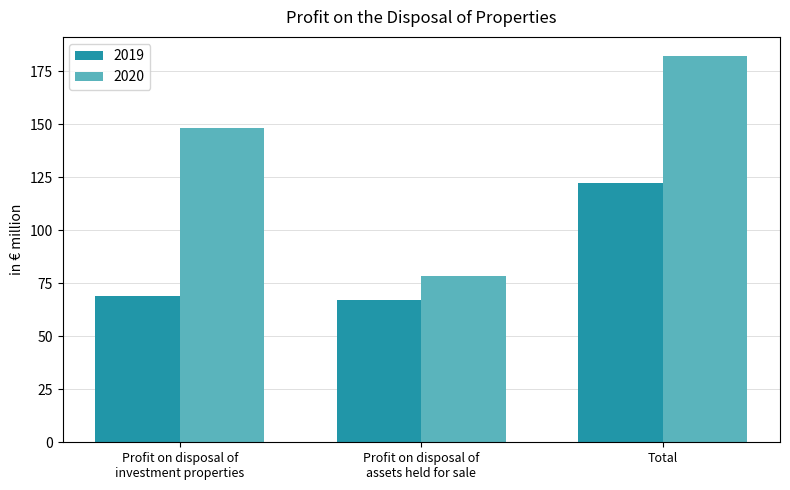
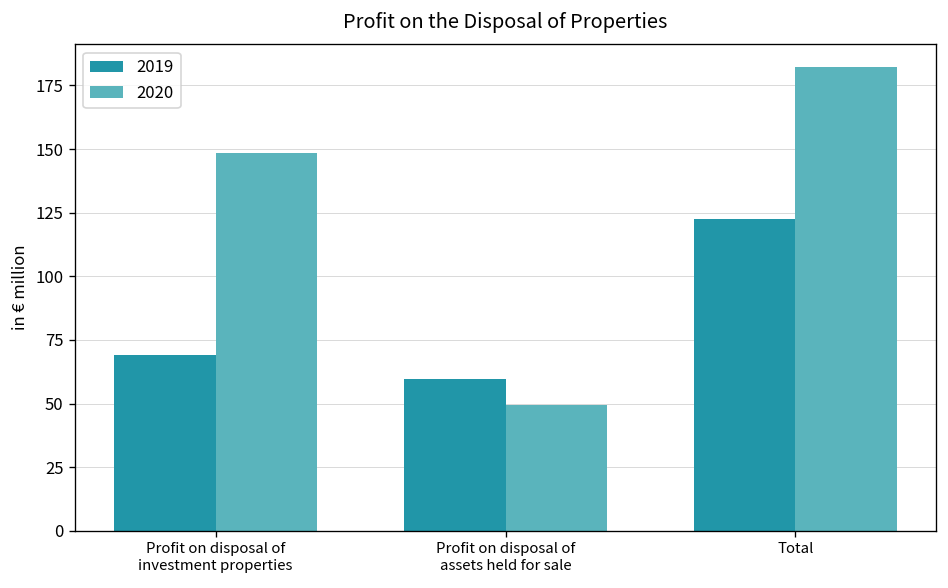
  {
    "2019": {
      "Profit on disposal of investment properties": 69,
-     "Profit on disposal of assets held for sale": 67,
+     "Profit on disposal of assets held for sale": 60,
      "Total": 122
    },
    "2020": {
      "Profit on disposal of investment properties": 148,
-     "Profit on disposal of assets held for sale": 78,
+     "Profit on disposal of assets held for sale": 50,
      "Total": 182
    }
  }
